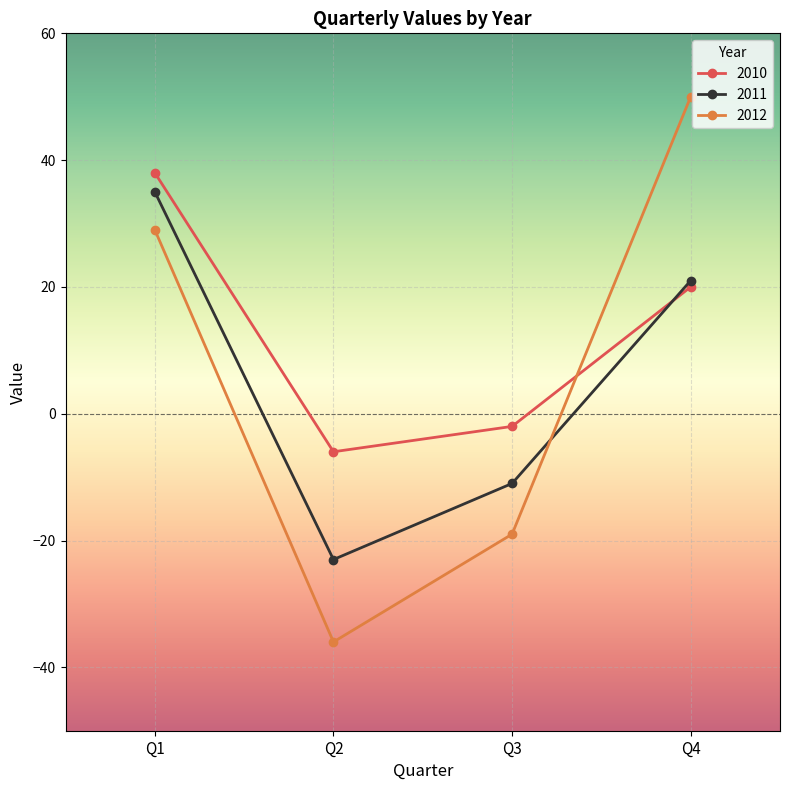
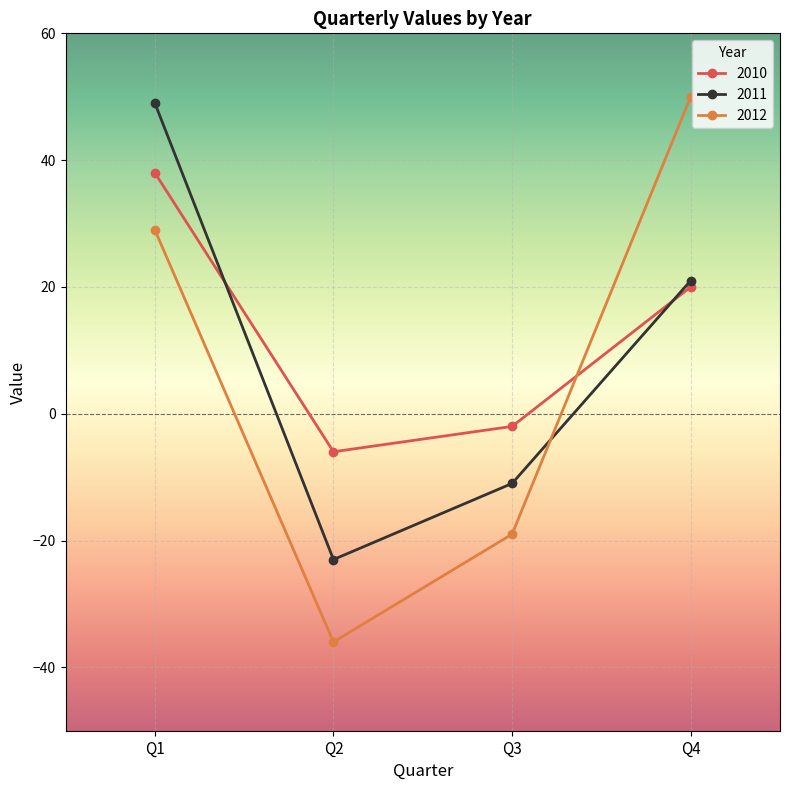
  {
    "2011": {
-     "Q1": 35,
+     "Q1": 49,
      "Q2": -23,
      "Q3": -11,
      "Q4": 21
    }
  }
